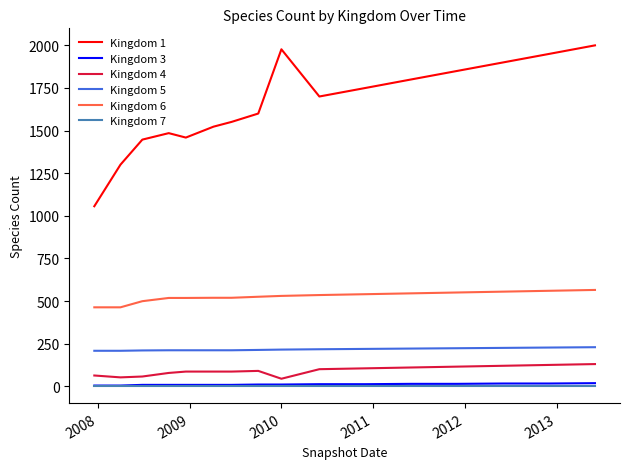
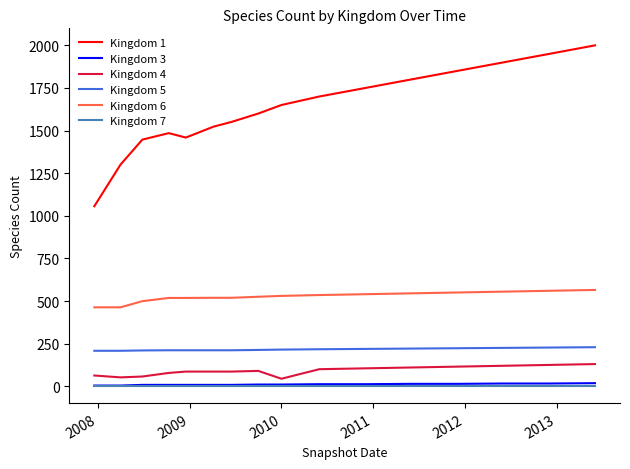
  {
    "Kingdom 1": {
-     "2010": 1980
+     "2010": 1650
    },
    "Kingdom 4": {
      "2010": 40
    },
    "Kingdom 6": {
      "2010": 530
    }
  }
